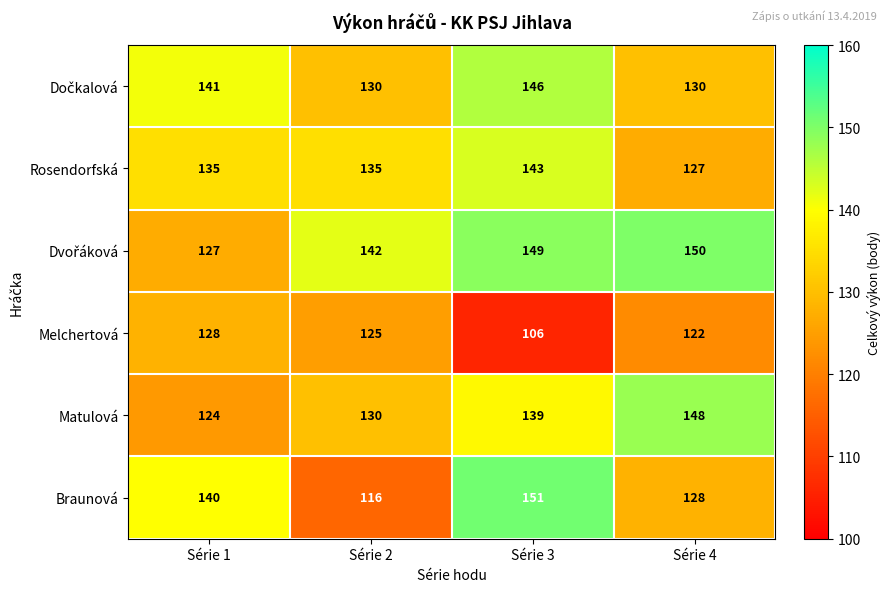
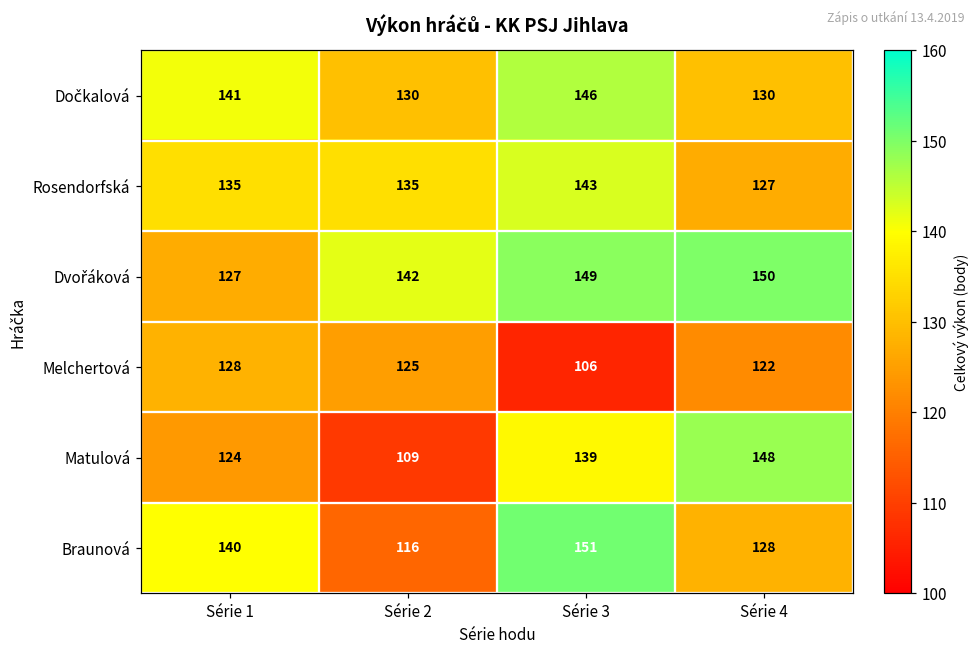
  {
    "Dočkalová": {
      "Série 1": 141,
      "Série 2": 130,
      "Série 3": 146,
      "Série 4": 130
    },
    "Rosendorfská": {
      "Série 1": 135,
      "Série 2": 135,
      "Série 3": 143,
      "Série 4": 127
    },
    "Dvořáková": {
      "Série 1": 127,
      "Série 2": 142,
      "Série 3": 149,
      "Série 4": 150
    },
    "Melchertová": {
      "Série 1": 128,
      "Série 2": 125,
      "Série 3": 106,
      "Série 4": 122
    },
    "Matulová": {
      "Série 1": 124,
-     "Série 2": 130,
+     "Série 2": 109,
      "Série 3": 139,
      "Série 4": 148
    },
    "Braunová": {
      "Série 1": 140,
      "Série 2": 116,
      "Série 3": 151,
      "Série 4": 128
    }
  }
